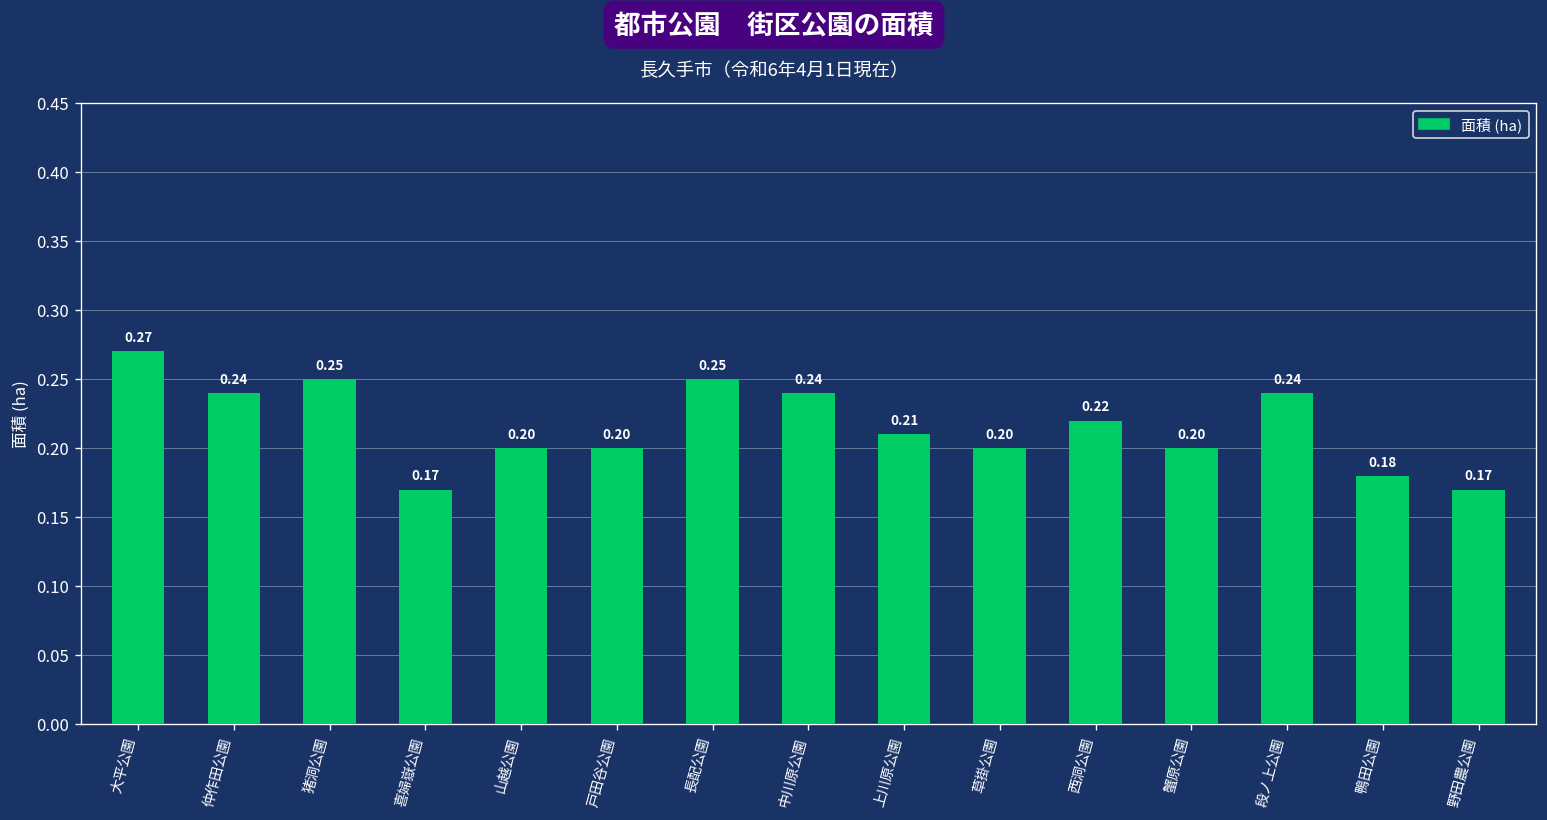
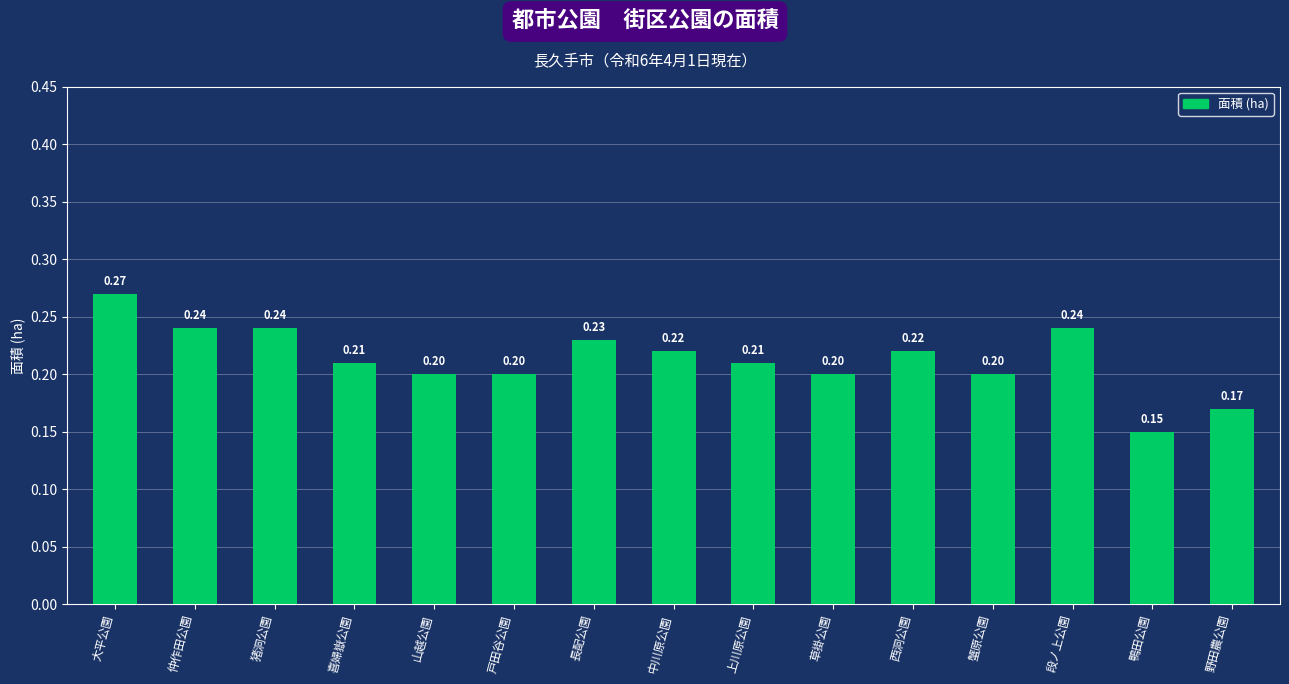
  {
    "大平公園": 0.27,
    "仲作田公園": 0.24,
-   "猪洞公園": 0.25,
-   "喜婦嶽公園": 0.17,
+   "猪洞公園": 0.24,
+   "喜婦嶽公園": 0.21,
    "山越公園": 0.20,
    "戸田谷公園": 0.20,
-   "長配公園": 0.25,
-   "中川原公園": 0.24,
+   "長配公園": 0.23,
+   "中川原公園": 0.22,
    "上川原公園": 0.21,
    "草掛公園": 0.20,
    "西洞公園": 0.22,
    "蟹原公園": 0.20,
    "段ノ上公園": 0.24,
-   "鴨田公園": 0.18,
+   "鴨田公園": 0.15,
    "野田農公園": 0.17
  }
